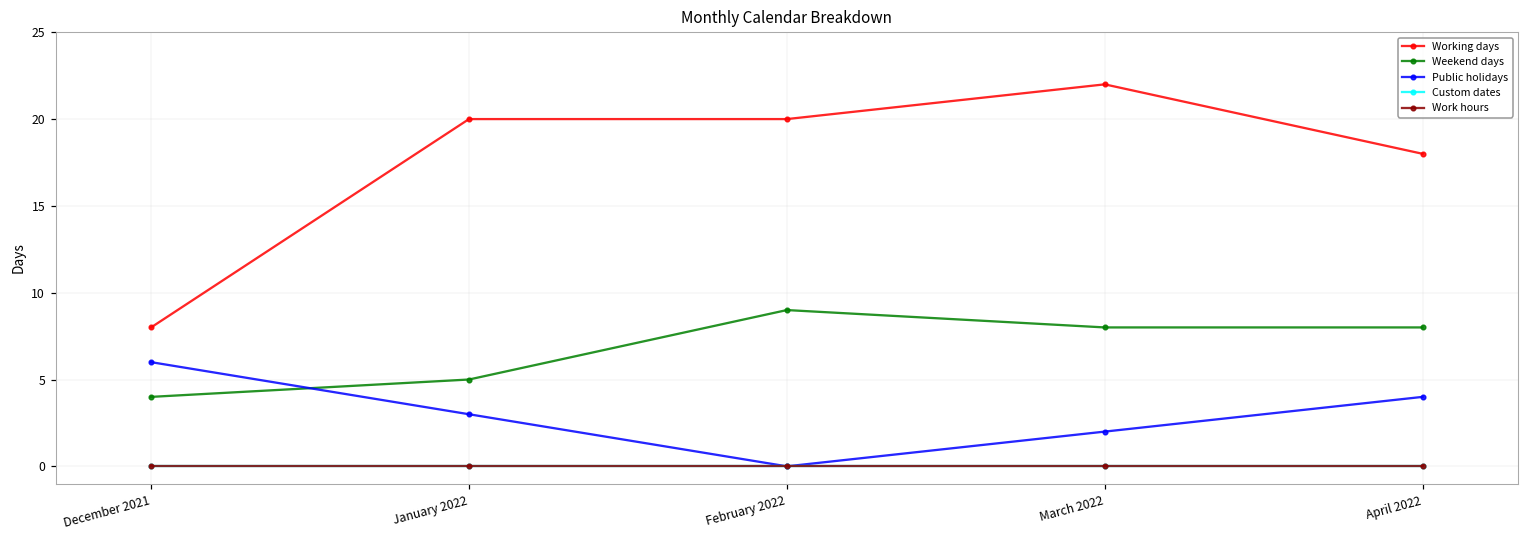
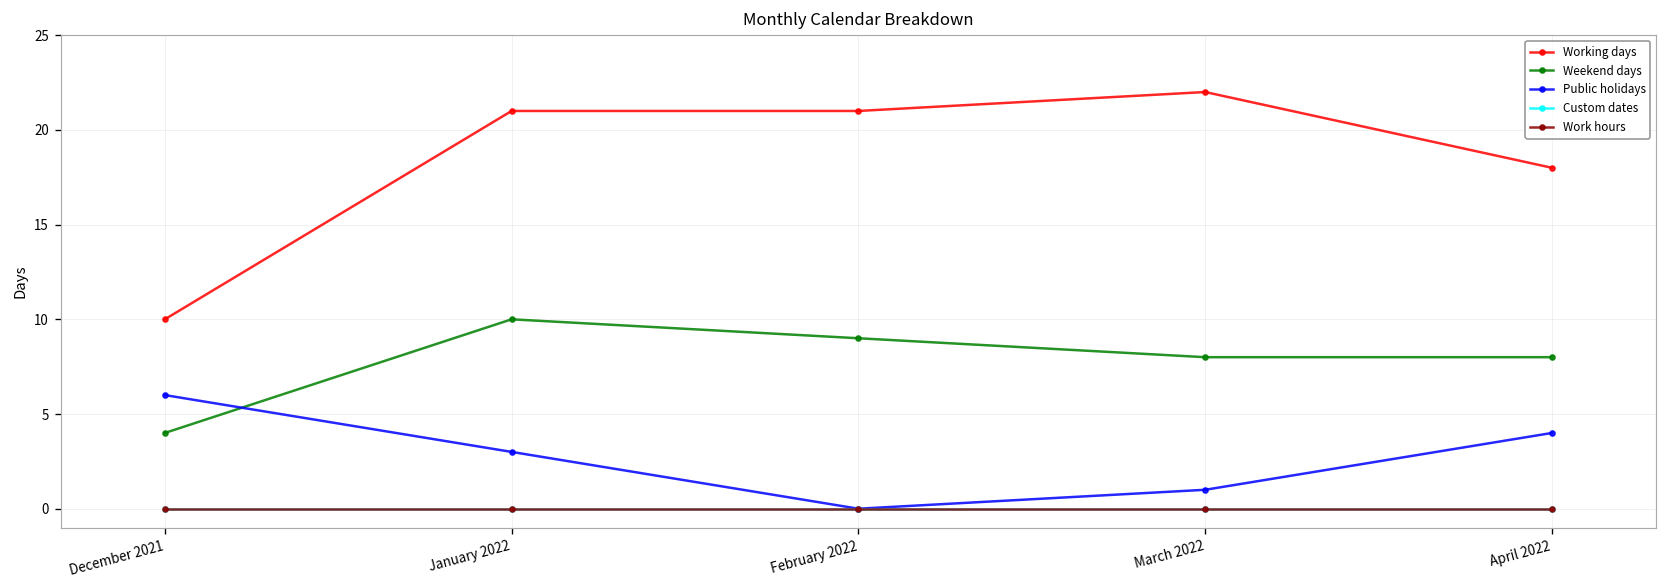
  {
    "Working days": {
-     "December 2021": 8,
-     "January 2022": 20,
-     "February 2022": 20,
+     "December 2021": 10,
+     "January 2022": 21,
+     "February 2022": 21,
      "March 2022": 22,
      "April 2022": 18
    },
    "Weekend days": {
      "December 2021": 4,
-     "January 2022": 5,
+     "January 2022": 10,
      "February 2022": 9,
      "March 2022": 8,
      "April 2022": 8
    },
    "Public holidays": {
      "December 2021": 6,
      "January 2022": 3,
-     "March 2022": 2,
+     "March 2022": 1,
      "April 2022": 4
    },
    "Work hours": {
      "December 2021": 0,
      "January 2022": 0,
      "March 2022": 0,
      "April 2022": 0
    }
  }
